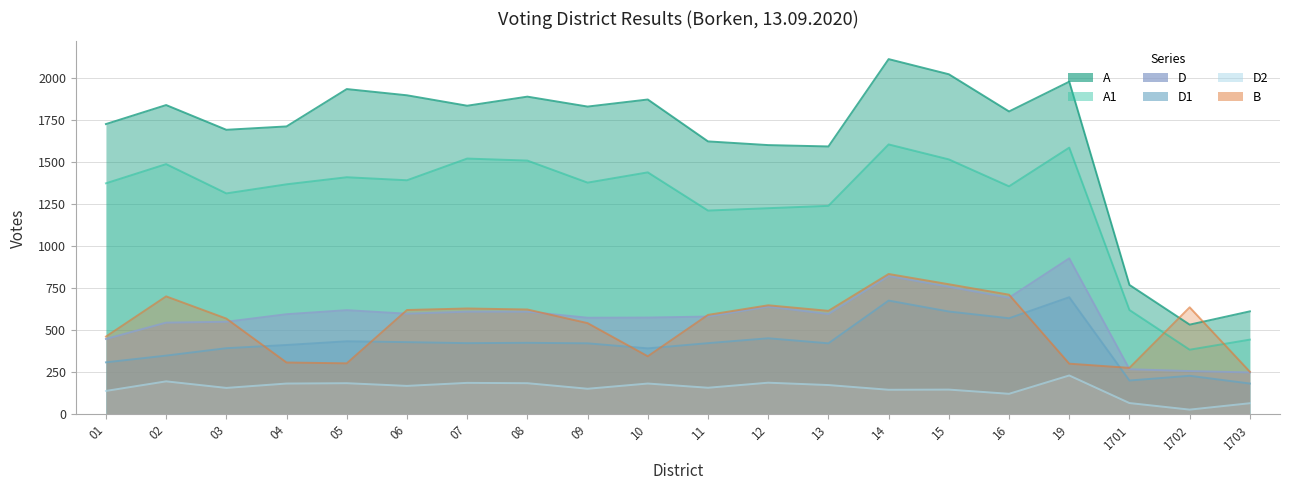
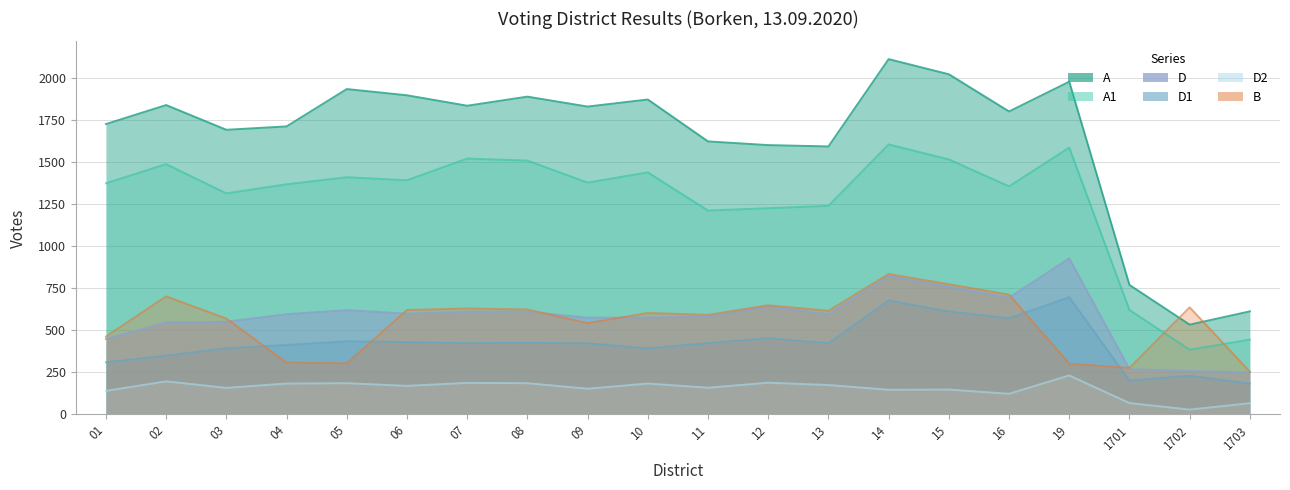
  {
    "B": {
      "02": 700,
      "03": 570,
      "04": 310,
      "05": 300,
      "06": 620,
      "07": 630,
      "09": 540,
-     "10": 350,
+     "10": 600,
      "13": 620,
      "16": 710,
      "19": 300,
      "1702": 640
    }
  }
